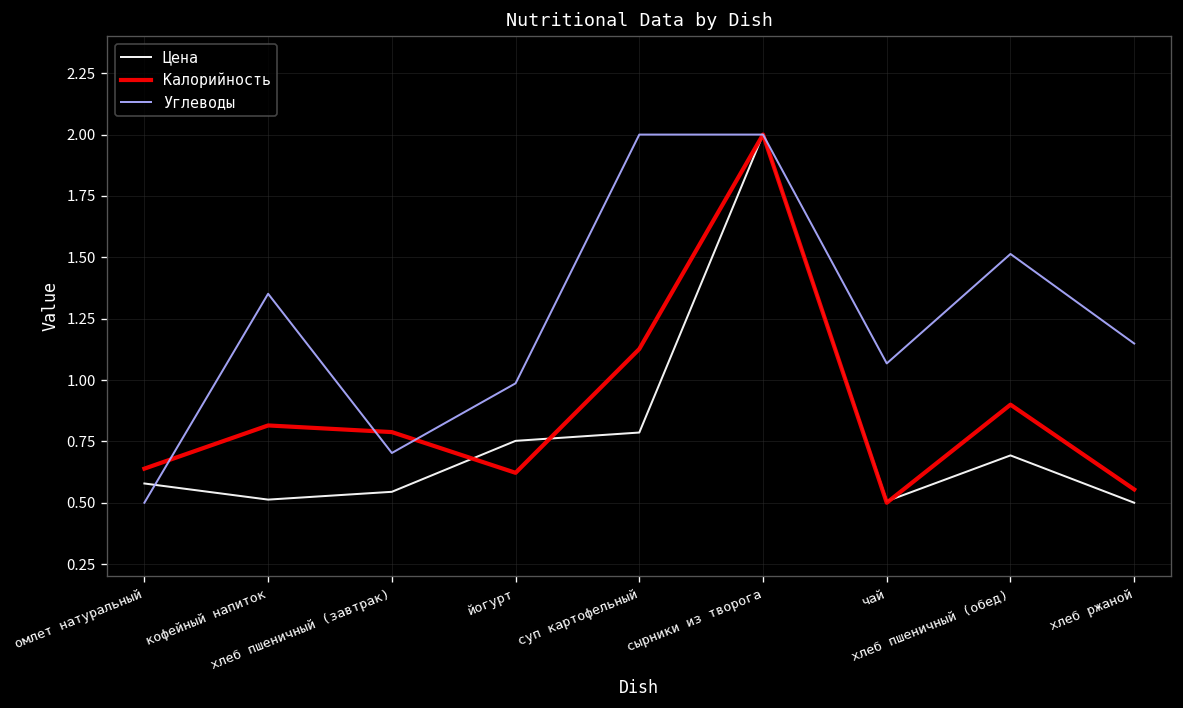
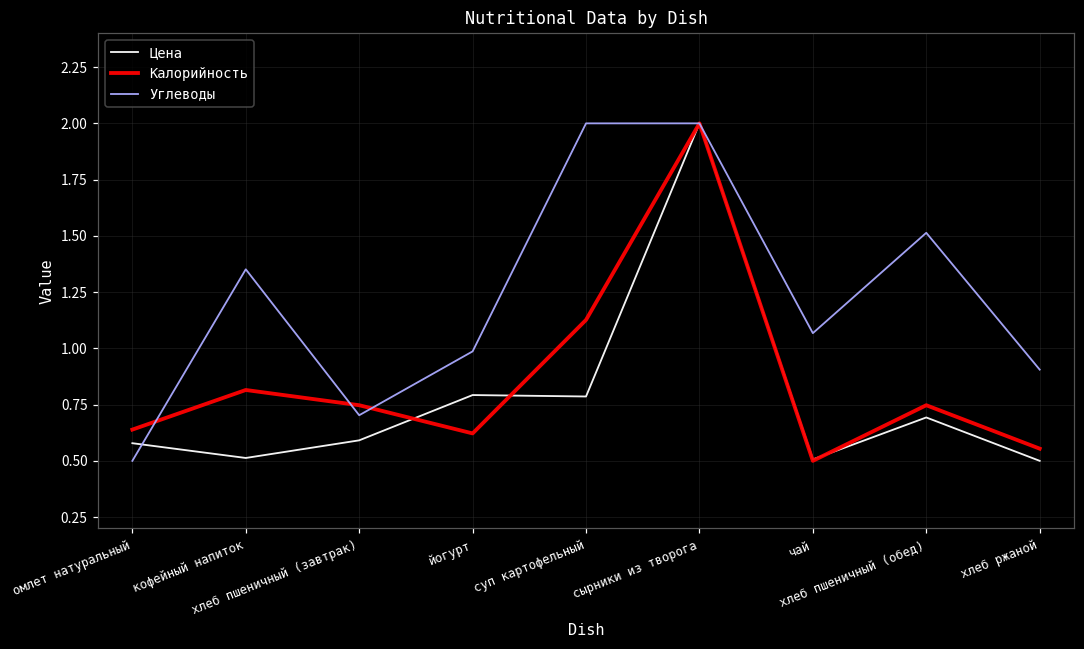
  {
    "Цена": {
      "омлет натуральный": 0.58,
      "кофейный напиток": 0.51,
-     "хлеб пшеничный (завтрак)": 0.54,
-     "йогурт": 0.75,
+     "хлеб пшеничный (завтрак)": 0.59,
+     "йогурт": 0.79,
      "суп картофельный": 0.79,
      "хлеб пшеничный (обед)": 0.69,
      "хлеб ржаной": 0.50
    },
    "Калорийность": {
      "омлет натуральный": 0.64,
      "кофейный напиток": 0.81,
-     "хлеб пшеничный (завтрак)": 0.79,
+     "хлеб пшеничный (завтрак)": 0.75,
      "йогурт": 0.62,
      "суп картофельный": 1.13,
-     "хлеб пшеничный (обед)": 0.90,
+     "хлеб пшеничный (обед)": 0.75,
      "хлеб ржаной": 0.55
    },
    "Углеводы": {
      "омлет натуральный": 0.50,
      "кофейный напиток": 1.35,
      "хлеб пшеничный (завтрак)": 0.70,
      "йогурт": 0.99,
      "суп картофельный": 2.00,
      "чай": 1.07,
      "хлеб пшеничный (обед)": 1.51,
-     "хлеб ржаной": 1.15
+     "хлеб ржаной": 0.91
    }
  }
